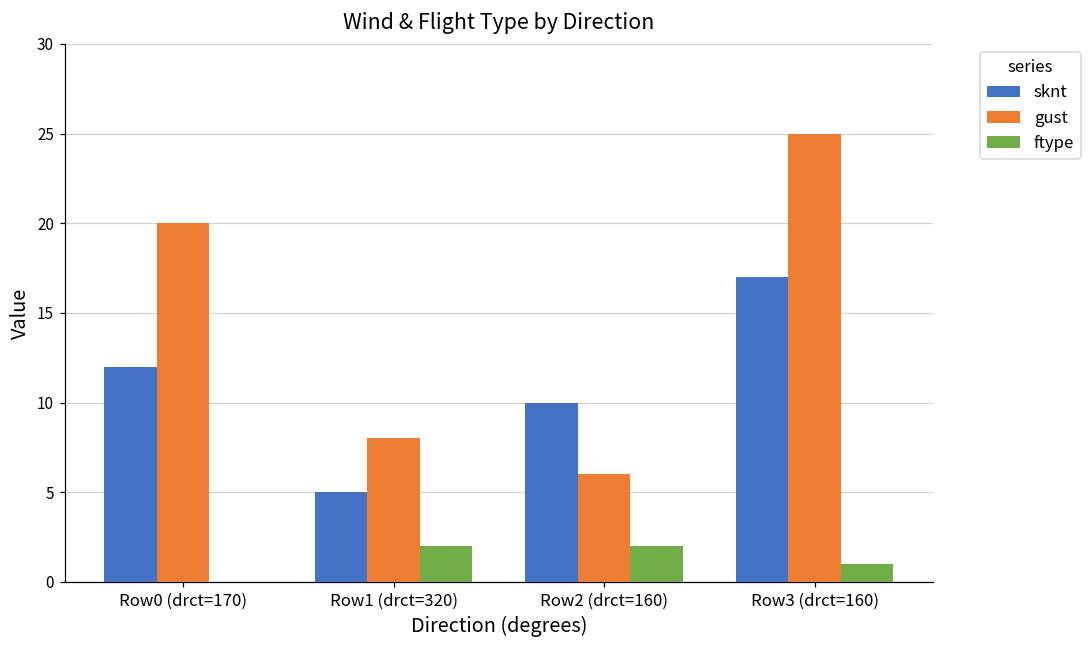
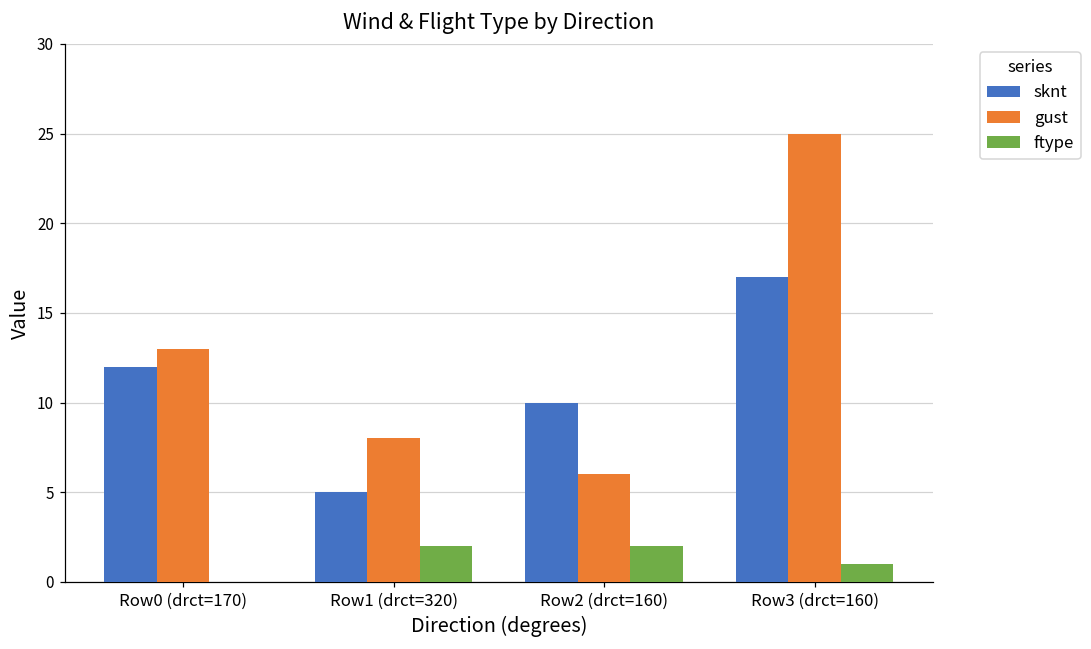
  {
    "sknt": {
      "Row0 (drct=170)": 12,
      "Row1 (drct=320)": 5,
      "Row2 (drct=160)": 10,
      "Row3 (drct=160)": 17
    },
    "gust": {
-     "Row0 (drct=170)": 20,
+     "Row0 (drct=170)": 13,
      "Row1 (drct=320)": 8,
      "Row2 (drct=160)": 6,
      "Row3 (drct=160)": 25
    },
    "ftype": {
      "Row0 (drct=170)": 0,
      "Row1 (drct=320)": 2,
      "Row2 (drct=160)": 2,
      "Row3 (drct=160)": 1
    }
  }
